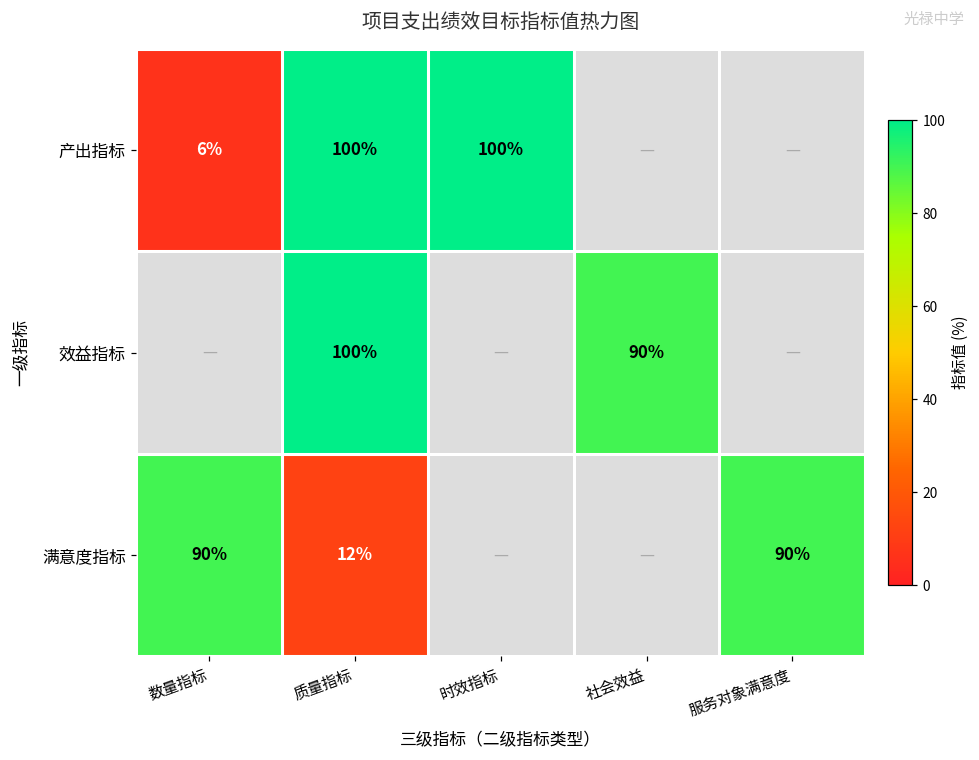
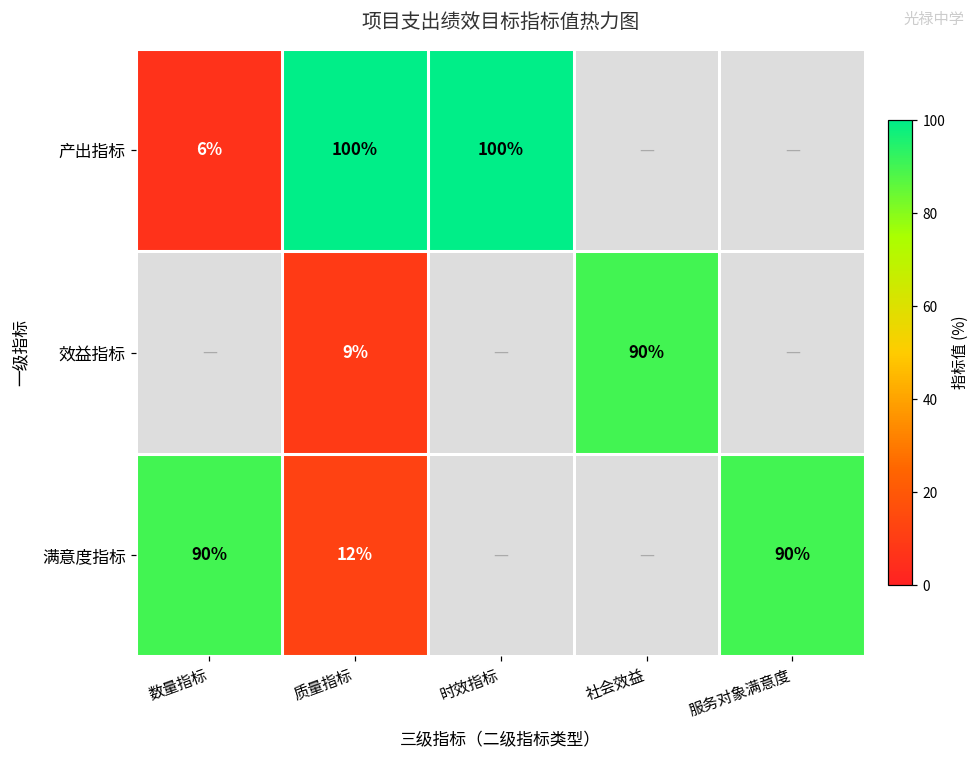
  {
    "产出指标": {
      "数量指标": "6%",
      "质量指标": "100%",
      "时效指标": "100%"
    },
    "效益指标": {
-     "质量指标": "100%",
+     "质量指标": "9%",
      "社会效益": "90%"
    },
    "满意度指标": {
      "数量指标": "90%",
      "质量指标": "12%",
      "服务对象满意度": "90%"
    }
  }
